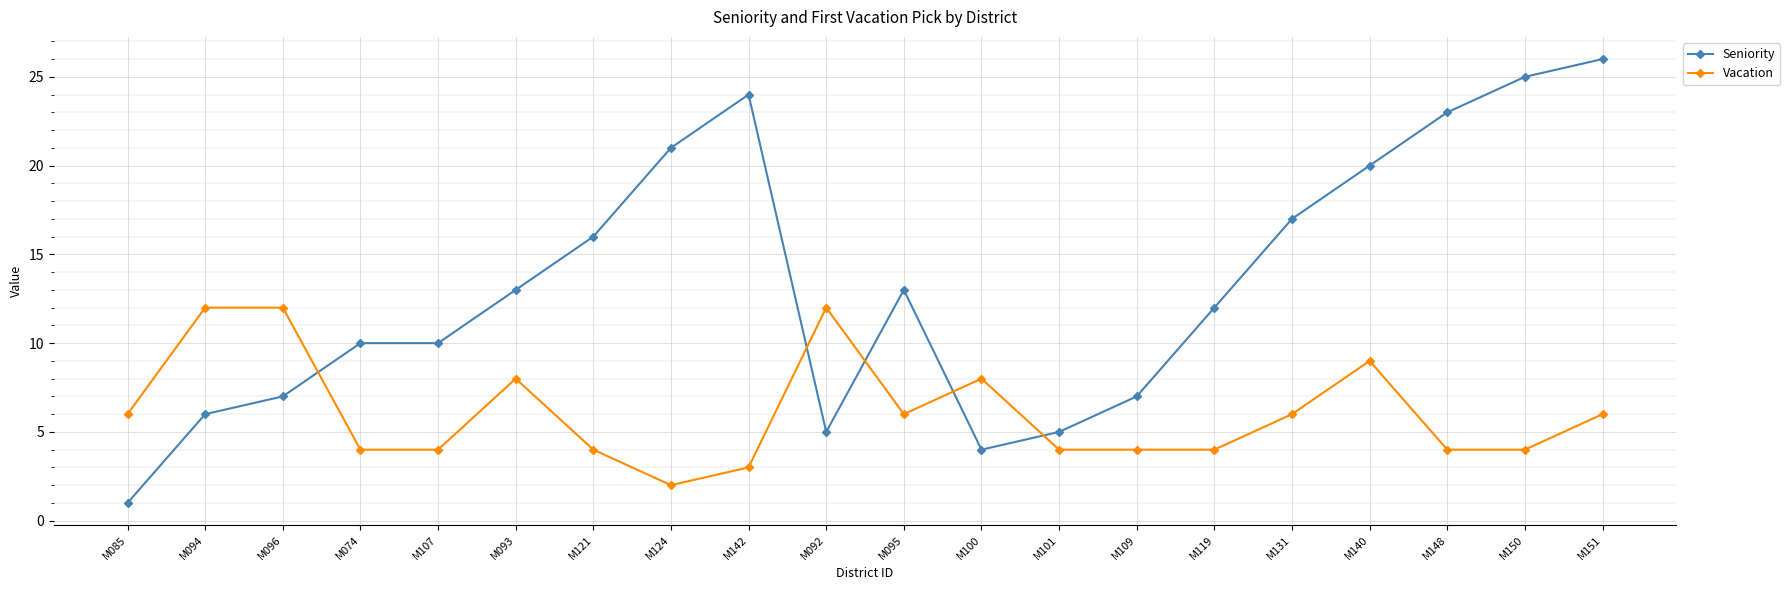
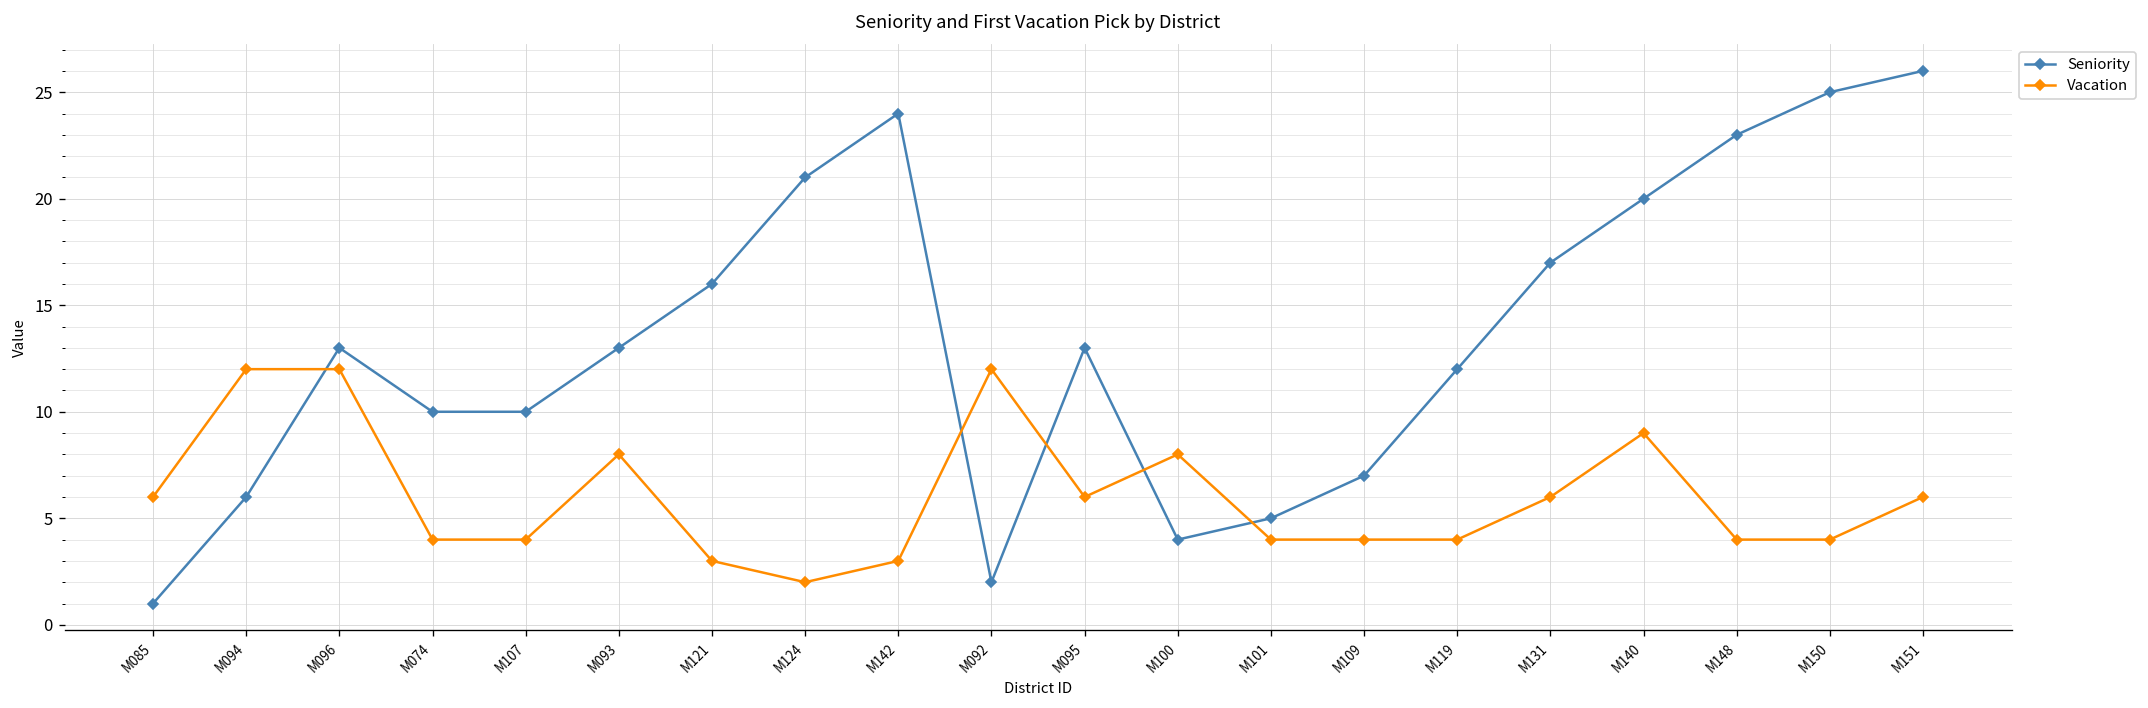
  {
    "Seniority": {
      "M085": 1,
      "M094": 6,
-     "M096": 7,
+     "M096": 13,
      "M074": 10,
      "M107": 10,
      "M093": 13,
      "M121": 16,
      "M124": 21,
      "M142": 24,
-     "M092": 5,
+     "M092": 2,
      "M095": 13,
      "M100": 4,
      "M101": 5,
      "M109": 7,
      "M119": 12,
      "M131": 17,
      "M140": 20,
      "M148": 23,
      "M150": 25,
      "M151": 26
    },
    "Vacation": {
      "M085": 6,
      "M094": 12,
      "M096": 12,
      "M074": 4,
      "M107": 4,
      "M093": 8,
-     "M121": 4,
+     "M121": 3,
      "M124": 2,
      "M142": 3,
      "M092": 12,
      "M095": 6,
      "M100": 8,
      "M101": 4,
      "M109": 4,
      "M119": 4,
      "M131": 6,
      "M140": 9,
      "M148": 4,
      "M150": 4,
      "M151": 6
    }
  }
